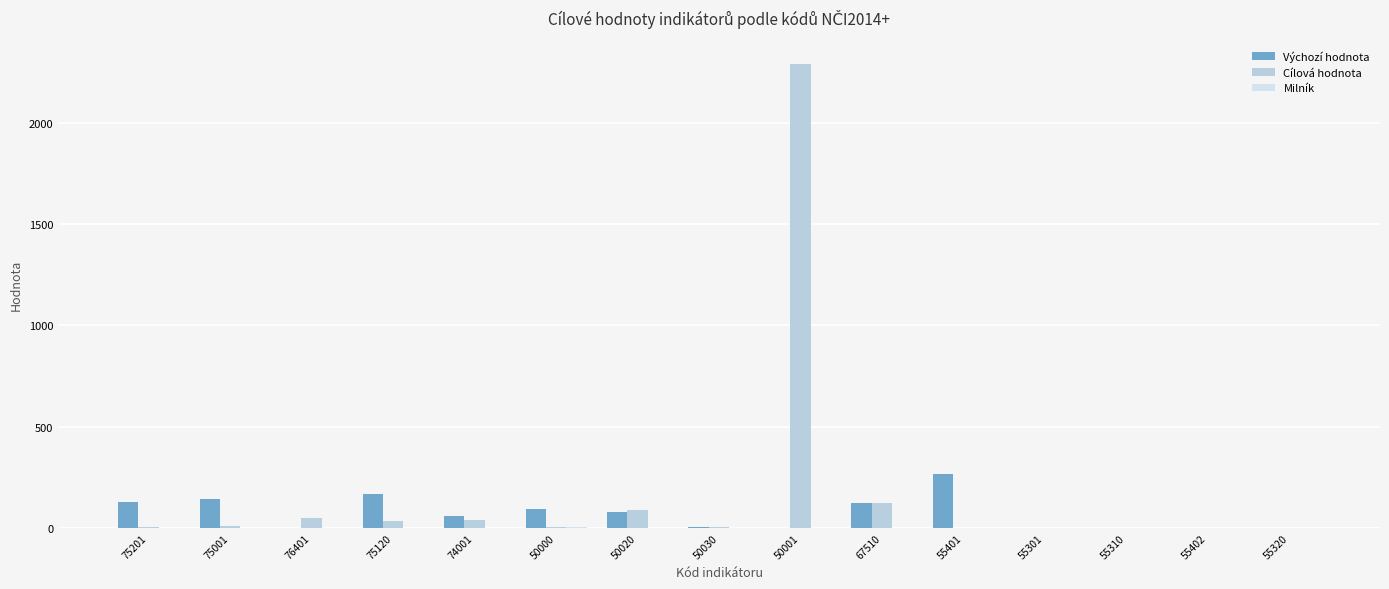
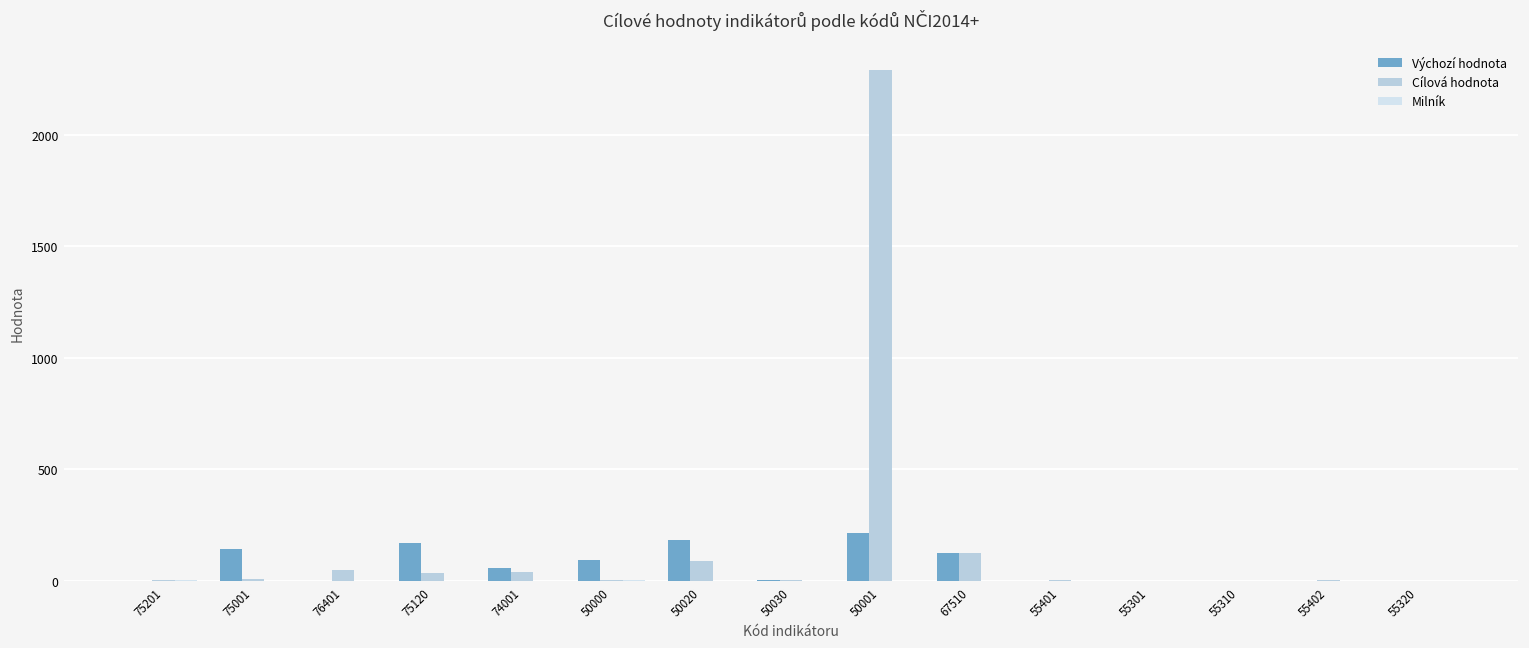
  {
    "Výchozí hodnota": {
-     "75201": 130,
+     "75201": 0,
      "75001": 140,
      "76401": 0,
      "75120": 170,
      "74001": 60,
      "50000": 100,
-     "50020": 80,
-     "50001": 0,
+     "50020": 180,
+     "50001": 220,
      "67510": 120,
-     "55401": 270,
+     "55401": 0,
      "55301": 0,
      "55310": 0,
      "55402": 0,
      "55320": 0
    }
  }
